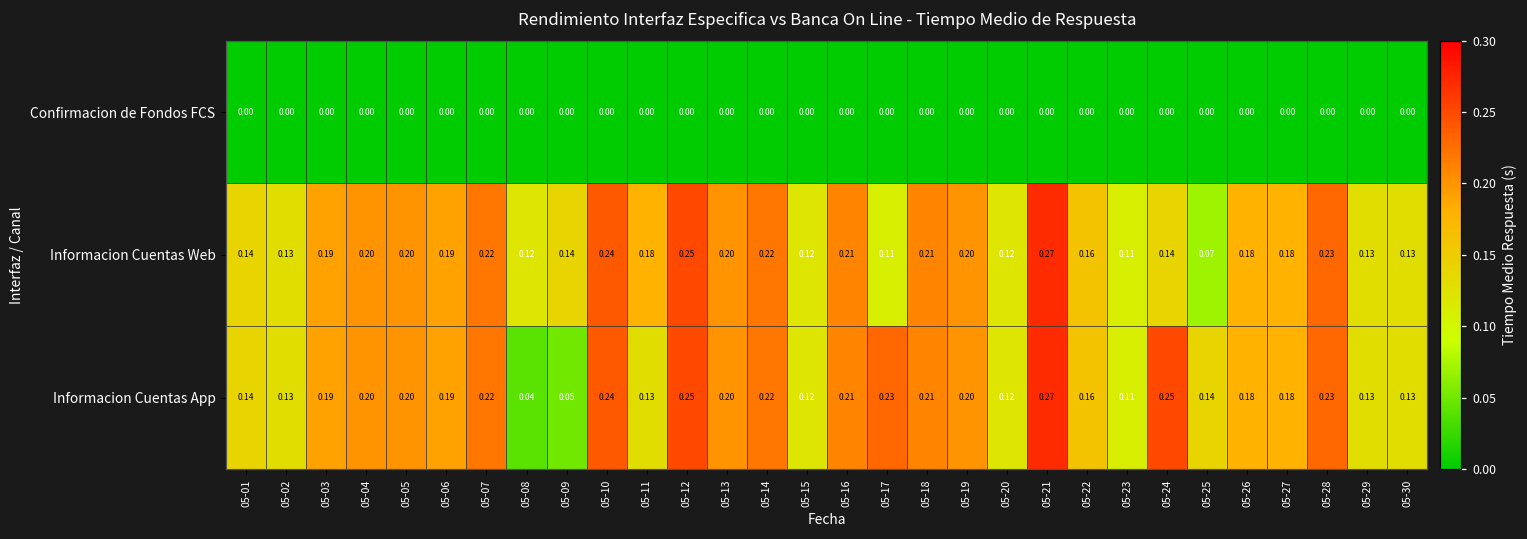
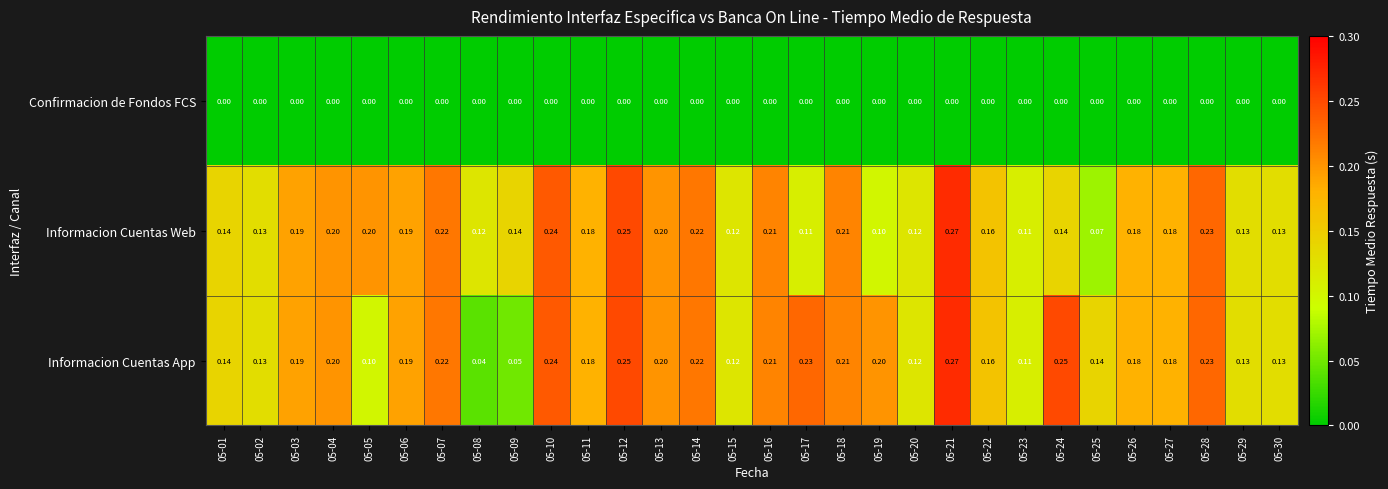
  {
    "Confirmacion de Fondos FCS": {
      "05-01": 0.00,
      "05-02": 0.00,
      "05-03": 0.00,
      "05-04": 0.00,
      "05-05": 0.00,
      "05-06": 0.00,
      "05-07": 0.00,
      "05-08": 0.00,
      "05-09": 0.00,
      "05-10": 0.00,
      "05-11": 0.00,
      "05-12": 0.00,
      "05-13": 0.00,
      "05-14": 0.00,
      "05-15": 0.00,
      "05-16": 0.00,
      "05-17": 0.00,
      "05-18": 0.00,
      "05-19": 0.00,
      "05-20": 0.00,
      "05-21": 0.00,
      "05-22": 0.00,
      "05-23": 0.00,
      "05-24": 0.00,
      "05-25": 0.00,
      "05-26": 0.00,
      "05-27": 0.00,
      "05-28": 0.00,
      "05-29": 0.00,
      "05-30": 0.00
    },
    "Informacion Cuentas Web": {
      "05-01": 0.14,
      "05-02": 0.13,
      "05-03": 0.19,
      "05-04": 0.20,
      "05-05": 0.20,
      "05-06": 0.19,
      "05-07": 0.22,
      "05-08": 0.12,
      "05-09": 0.14,
      "05-10": 0.24,
      "05-11": 0.18,
      "05-12": 0.25,
      "05-13": 0.20,
      "05-14": 0.22,
      "05-15": 0.12,
      "05-16": 0.21,
      "05-17": 0.11,
      "05-18": 0.21,
-     "05-19": 0.20,
+     "05-19": 0.10,
      "05-20": 0.12,
      "05-21": 0.27,
      "05-22": 0.16,
      "05-23": 0.11,
      "05-24": 0.14,
      "05-25": 0.07,
      "05-26": 0.18,
      "05-27": 0.18,
      "05-28": 0.23,
      "05-29": 0.13,
      "05-30": 0.13
    },
    "Informacion Cuentas App": {
      "05-01": 0.14,
      "05-02": 0.13,
      "05-03": 0.19,
      "05-04": 0.20,
-     "05-05": 0.20,
+     "05-05": 0.10,
      "05-06": 0.19,
      "05-07": 0.22,
      "05-08": 0.04,
      "05-09": 0.05,
      "05-10": 0.24,
-     "05-11": 0.13,
+     "05-11": 0.18,
      "05-12": 0.25,
      "05-13": 0.20,
      "05-14": 0.22,
      "05-15": 0.12,
      "05-16": 0.21,
      "05-17": 0.23,
      "05-18": 0.21,
      "05-19": 0.20,
      "05-20": 0.12,
      "05-21": 0.27,
      "05-22": 0.16,
      "05-23": 0.11,
      "05-24": 0.25,
      "05-25": 0.14,
      "05-26": 0.18,
      "05-27": 0.18,
      "05-28": 0.23,
      "05-29": 0.13,
      "05-30": 0.13
    }
  }
